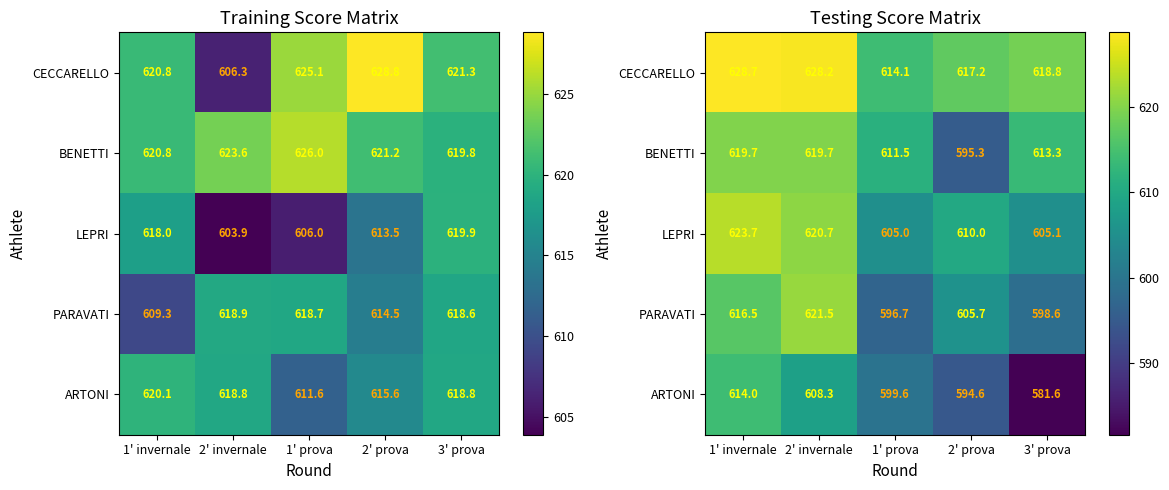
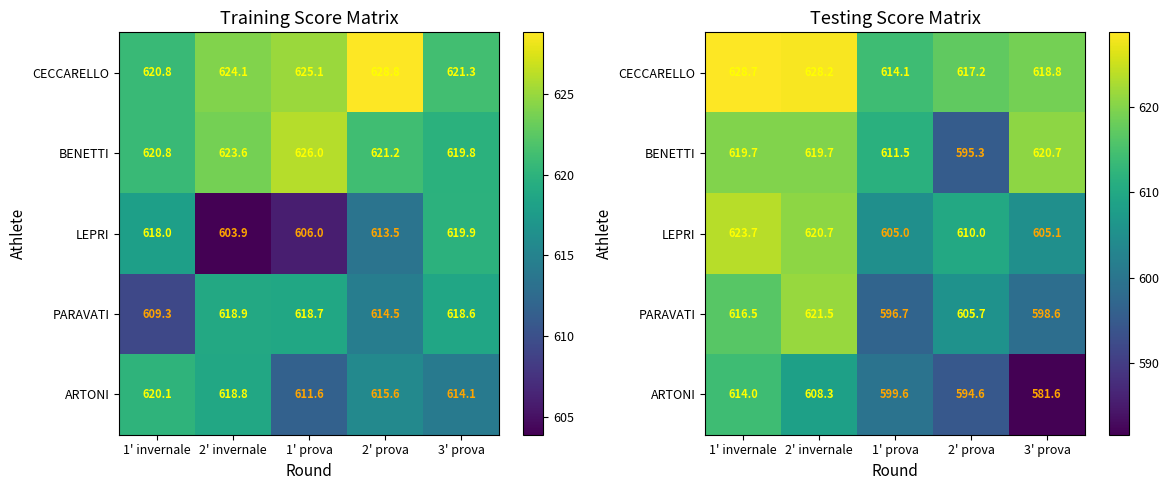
  {
    "Training Score Matrix": {
      "CECCARELLO": {
        "1' invernale": 620.8,
-       "2' invernale": 606.3,
+       "2' invernale": 624.1,
        "1' prova": 625.1,
        "3' prova": 621.3
      },
      "BENETTI": {
        "1' invernale": 620.8,
        "2' invernale": 623.6,
        "1' prova": 626.0,
        "2' prova": 621.2,
        "3' prova": 619.8
      },
      "LEPRI": {
        "1' invernale": 618.0,
        "2' invernale": 603.9,
        "1' prova": 606.0,
        "2' prova": 613.5,
        "3' prova": 619.9
      },
      "PARAVATI": {
        "1' invernale": 609.3,
        "2' invernale": 618.9,
        "1' prova": 618.7,
        "2' prova": 614.5,
        "3' prova": 618.6
      },
      "ARTONI": {
        "1' invernale": 620.1,
        "2' invernale": 618.8,
        "1' prova": 611.6,
        "2' prova": 615.6,
-       "3' prova": 618.8
+       "3' prova": 614.1
      }
    },
    "Testing Score Matrix": {
      "CECCARELLO": {
        "1' prova": 614.1,
        "2' prova": 617.2,
        "3' prova": 618.8
      },
      "BENETTI": {
        "1' invernale": 619.7,
        "2' invernale": 619.7,
        "1' prova": 611.5,
        "2' prova": 595.3,
-       "3' prova": 613.3
+       "3' prova": 620.7
      },
      "LEPRI": {
        "1' invernale": 623.7,
        "2' invernale": 620.7,
        "1' prova": 605.0,
        "2' prova": 610.0,
        "3' prova": 605.1
      },
      "PARAVATI": {
        "1' invernale": 616.5,
        "2' invernale": 621.5,
        "1' prova": 596.7,
        "2' prova": 605.7,
        "3' prova": 598.6
      },
      "ARTONI": {
        "1' invernale": 614.0,
        "2' invernale": 608.3,
        "1' prova": 599.6,
        "2' prova": 594.6,
        "3' prova": 581.6
      }
    }
  }
